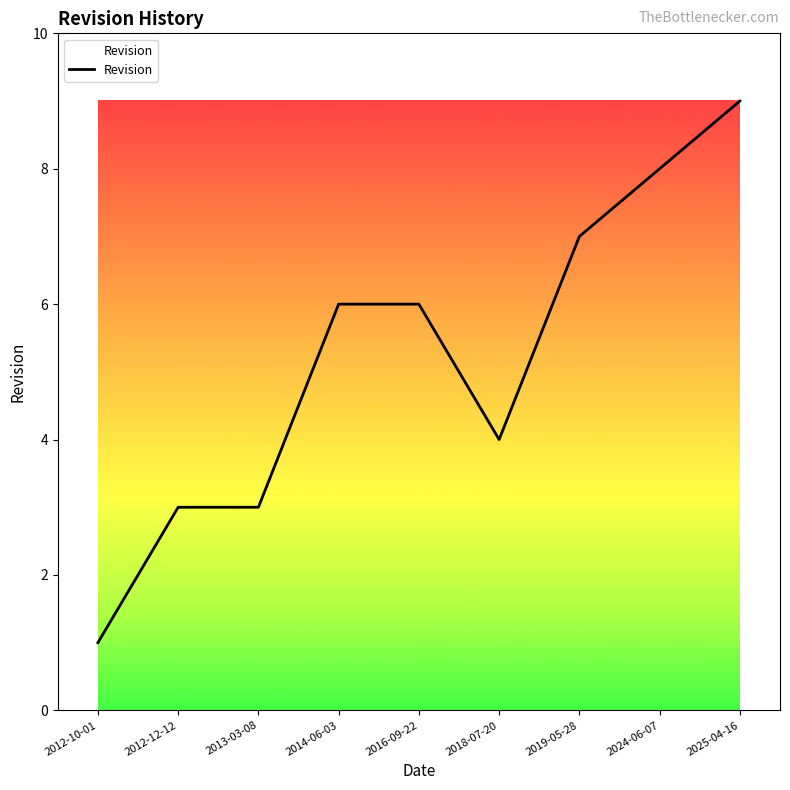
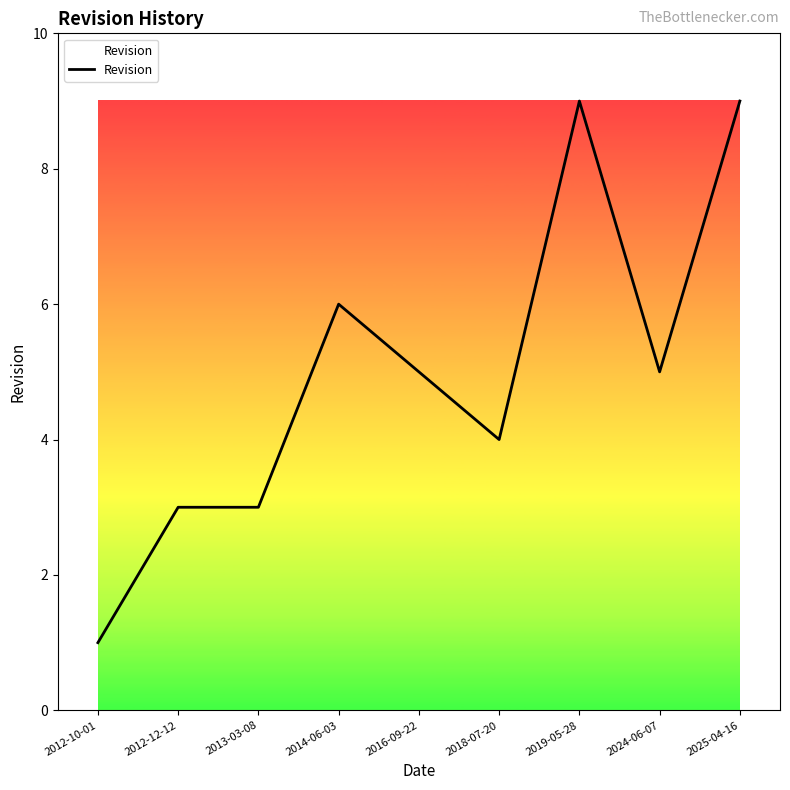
  {
    "2012-10-01": 1,
    "2012-12-12": 3,
    "2013-03-08": 3,
    "2014-06-03": 6,
-   "2016-09-22": 6,
+   "2016-09-22": 5,
    "2018-07-20": 4,
-   "2019-05-28": 7,
-   "2024-06-07": 8,
+   "2019-05-28": 9,
+   "2024-06-07": 5,
    "2025-04-16": 9
  }
